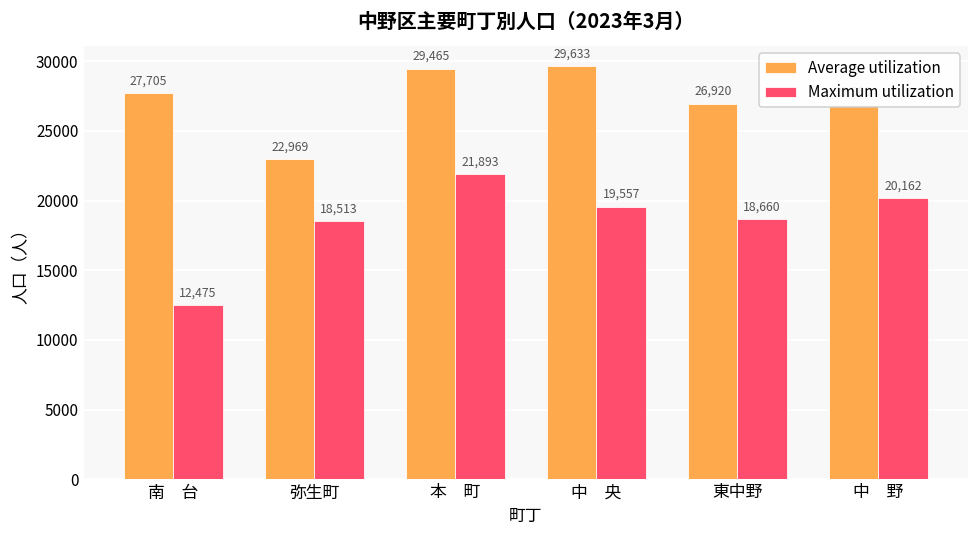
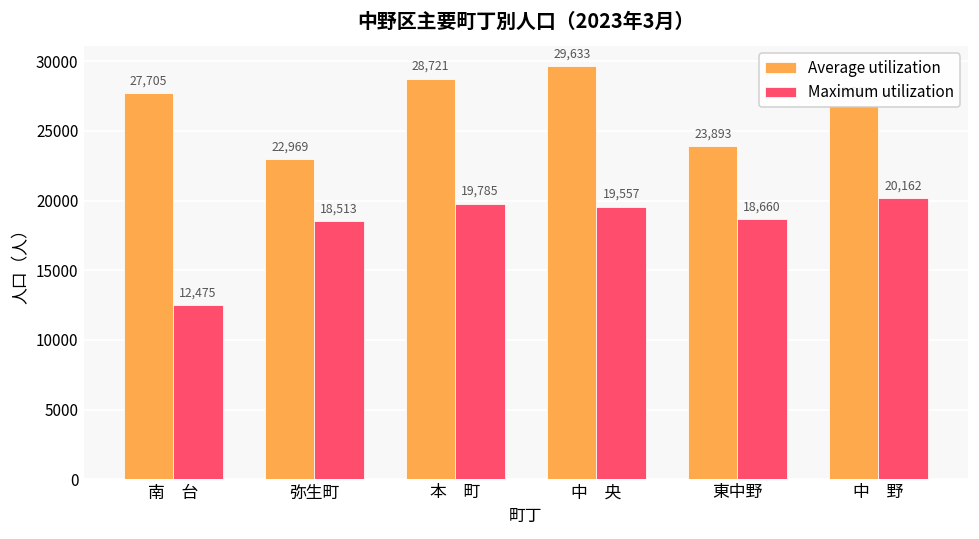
  {
    "Average utilization": {
      "南 台": "27,705",
      "弥生町": "22,969",
-     "本 町": "29,465",
+     "本 町": "28,721",
      "中 央": "29,633",
-     "東中野": "26,920"
+     "東中野": "23,893"
    },
    "Maximum utilization": {
      "南 台": "12,475",
      "弥生町": "18,513",
-     "本 町": "21,893",
+     "本 町": "19,785",
      "中 央": "19,557",
      "東中野": "18,660",
      "中 野": "20,162"
    }
  }
